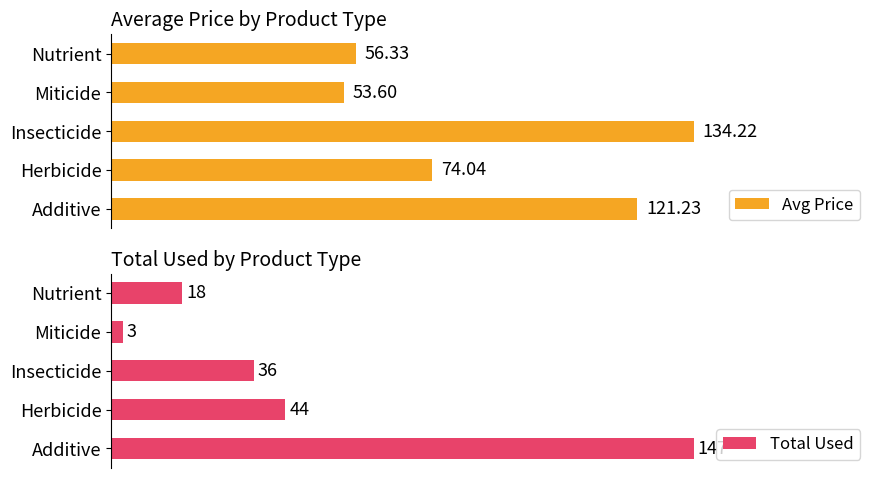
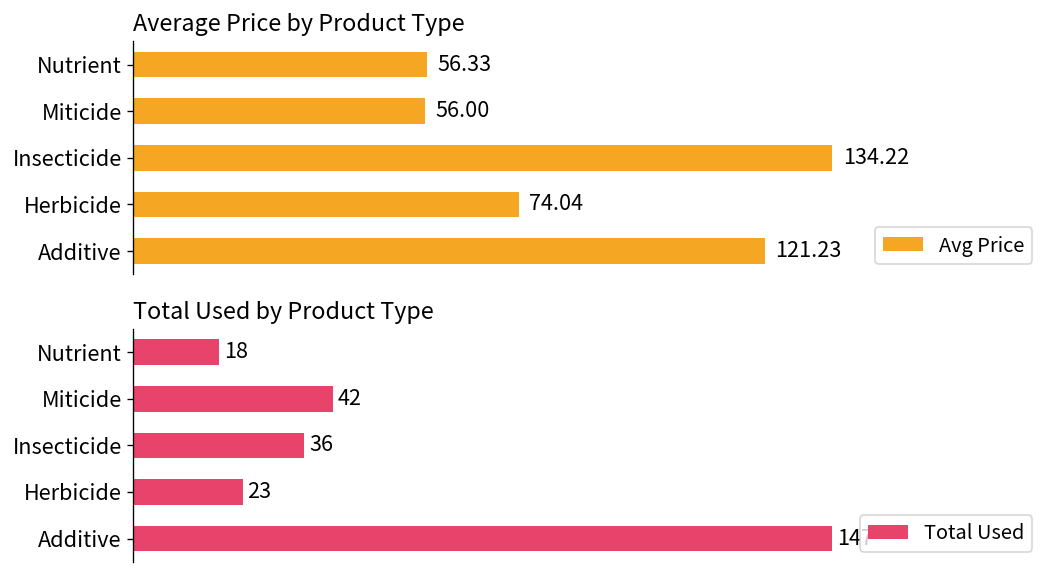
  {
    "Average Price by Product Type": {
      "Nutrient": 56.33,
-     "Miticide": 53.60,
+     "Miticide": 56.00,
      "Insecticide": 134.22,
      "Herbicide": 74.04,
      "Additive": 121.23
    },
    "Total Used by Product Type": {
      "Nutrient": 18,
-     "Miticide": 3,
+     "Miticide": 42,
      "Insecticide": 36,
-     "Herbicide": 44
+     "Herbicide": 23
    }
  }
